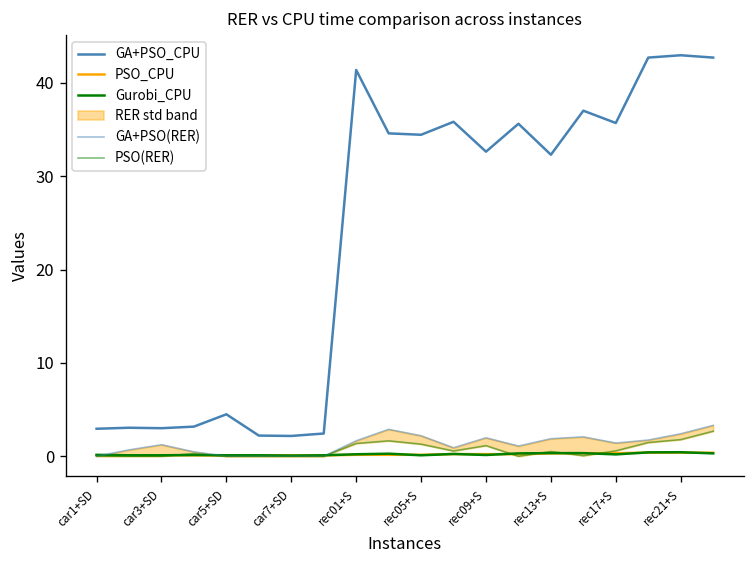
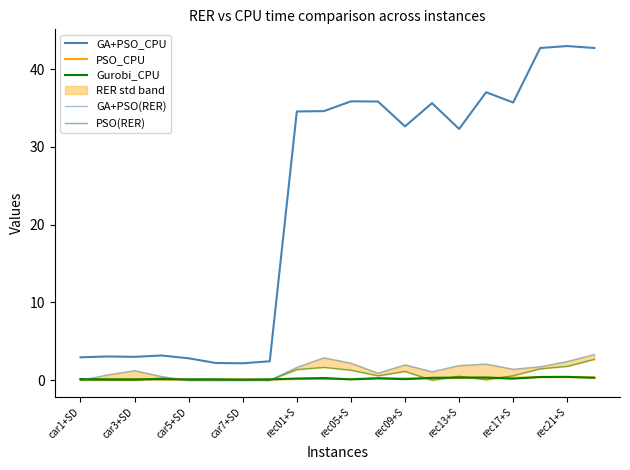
  {
    "GA+PSO_CPU": {
      "car1+SD": 3,
      "car3+SD": 3,
-     "car5+SD": 5,
+     "car5+SD": 3,
      "car7+SD": 2,
-     "rec01+S": 41,
-     "rec05+S": 34,
+     "rec01+S": 35,
+     "rec05+S": 36,
      "rec09+S": 33,
      "rec13+S": 32,
      "rec17+S": 36,
      "rec21+S": 43
    }
  }
